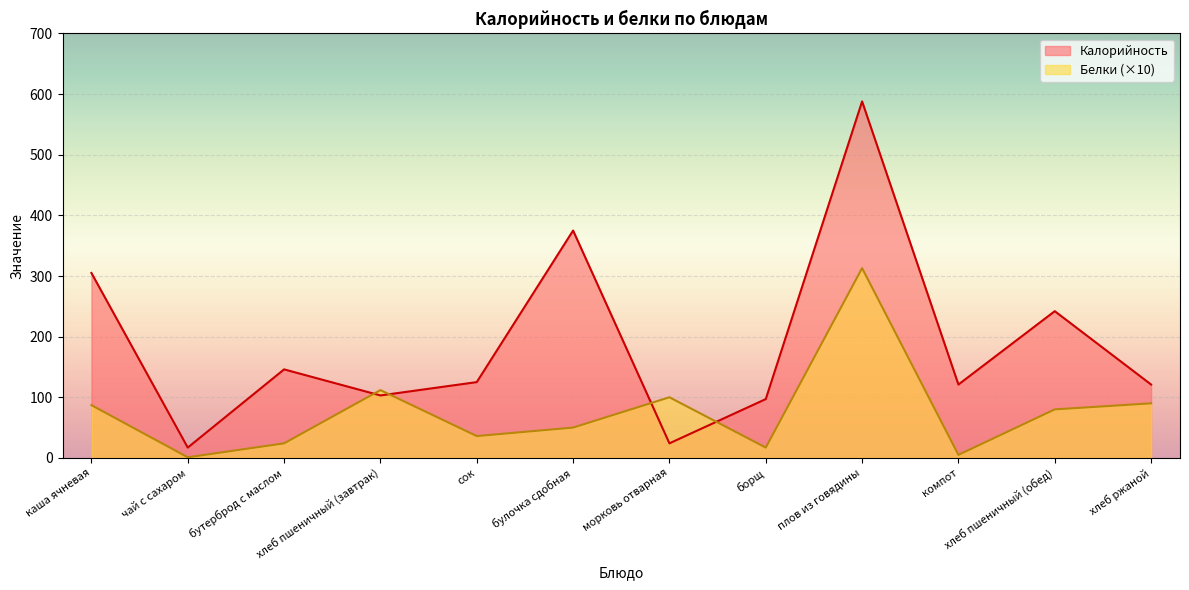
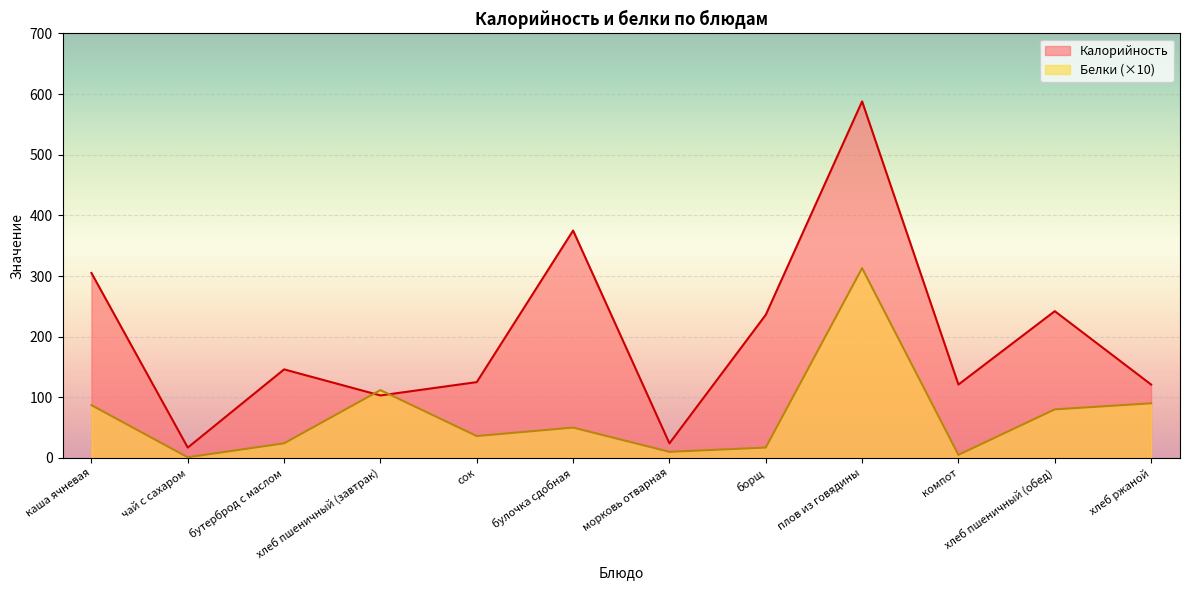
  {
    "Калорийность": {
      "каша ячневая": 310,
      "чай с сахаром": 20,
      "бутерброд с маслом": 150,
      "хлеб пшеничный (завтрак)": 100,
      "сок": 130,
      "булочка сдобная": 380,
      "морковь отварная": 20,
-     "борщ": 100,
+     "борщ": 240,
      "плов из говядины": 590,
      "компот": 120,
      "хлеб пшеничный (обед)": 240,
      "хлеб ржаной": 120
    },
    "Белки (×10)": {
      "каша ячневая": 90,
      "чай с сахаром": 0,
      "бутерброд с маслом": 20,
      "хлеб пшеничный (завтрак)": 110,
      "сок": 40,
      "булочка сдобная": 50,
-     "морковь отварная": 100,
+     "морковь отварная": 10,
      "борщ": 20,
      "плов из говядины": 310,
      "компот": 10,
      "хлеб пшеничный (обед)": 80,
      "хлеб ржаной": 90
    }
  }
